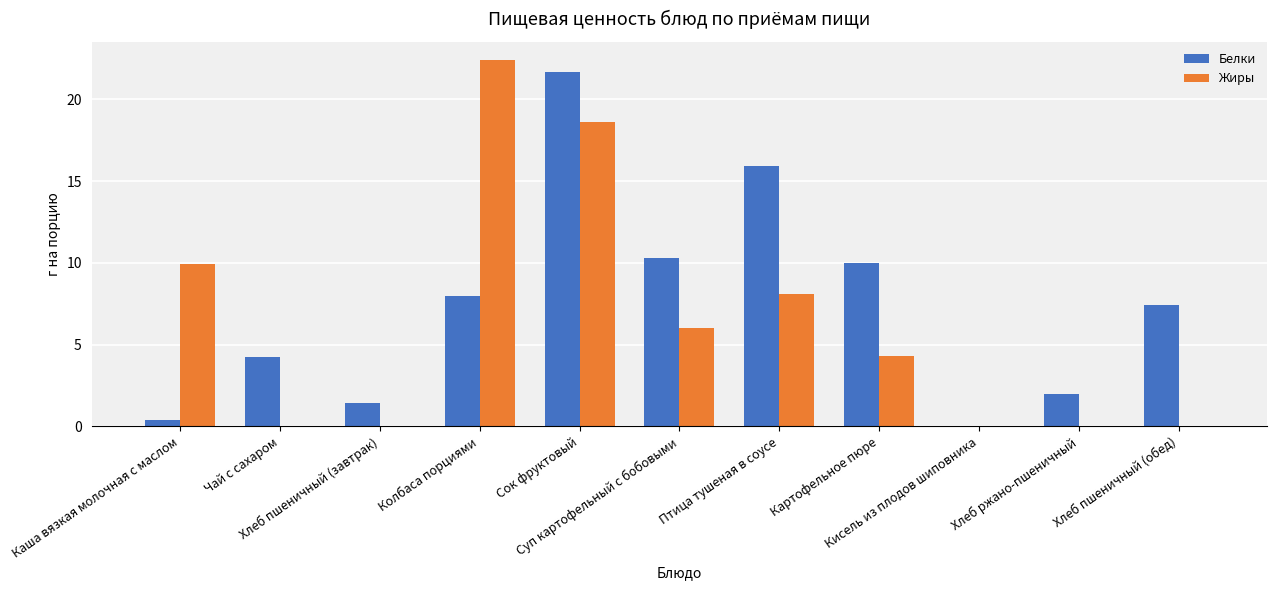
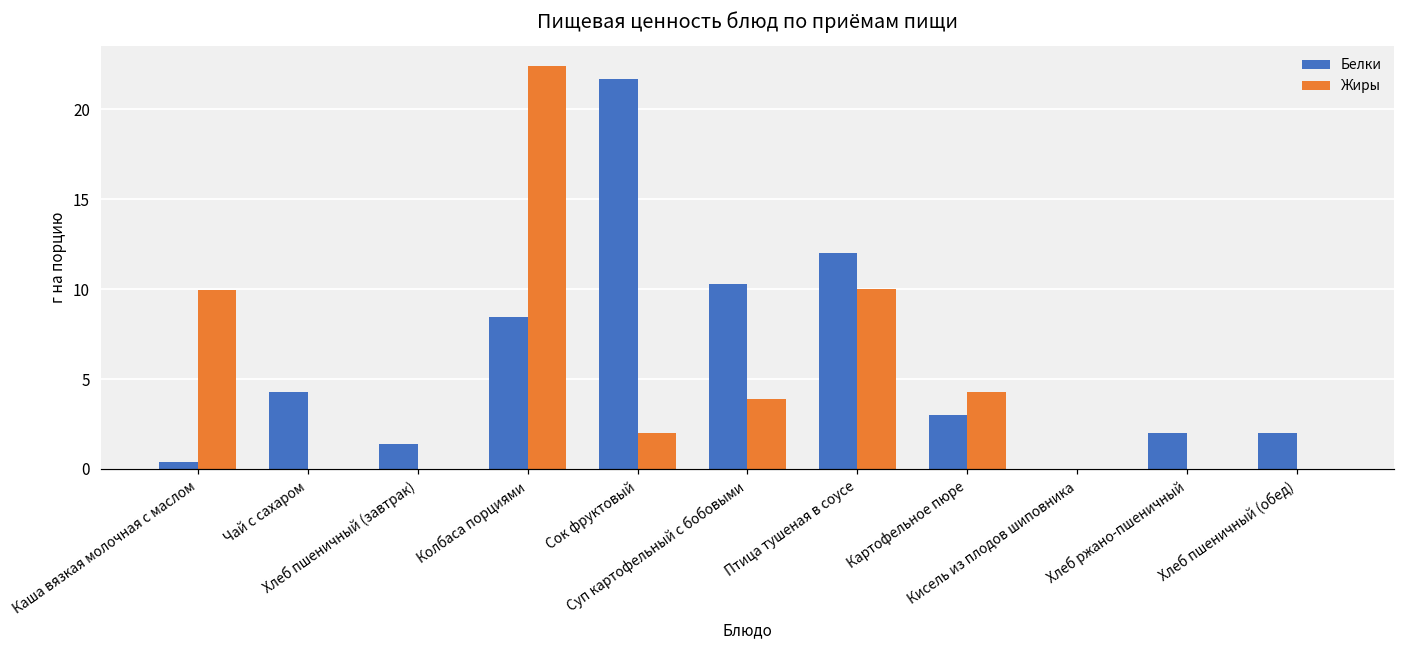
  {
    "Белки": {
      "Каша вязкая молочная с маслом": 0.4,
      "Чай с сахаром": 4.3,
      "Хлеб пшеничный (завтрак)": 1.4,
-     "Колбаса порциями": 8.0,
+     "Колбаса порциями": 8.5,
      "Сок фруктовый": 21.7,
      "Суп картофельный с бобовыми": 10.3,
-     "Птица тушеная в соусе": 15.9,
-     "Картофельное пюре": 10,
+     "Птица тушеная в соусе": 12.0,
+     "Картофельное пюре": 3,
      "Кисель из плодов шиповника": 0.0,
      "Хлеб ржано-пшеничный": 2.0,
-     "Хлеб пшеничный (обед)": 7.4
+     "Хлеб пшеничный (обед)": 2.0
    },
    "Жиры": {
      "Каша вязкая молочная с маслом": 9.9,
      "Чай с сахаром": 0.0,
      "Хлеб пшеничный (завтрак)": 0.0,
      "Колбаса порциями": 22.4,
-     "Сок фруктовый": 18.6,
-     "Суп картофельный с бобовыми": 6.0,
-     "Птица тушеная в соусе": 8.1,
+     "Сок фруктовый": 2.0,
+     "Суп картофельный с бобовыми": 3.9,
+     "Птица тушеная в соусе": 10.0,
      "Картофельное пюре": 4.3,
      "Кисель из плодов шиповника": 0.0,
      "Хлеб ржано-пшеничный": 0.0,
      "Хлеб пшеничный (обед)": 0.0
    }
  }
